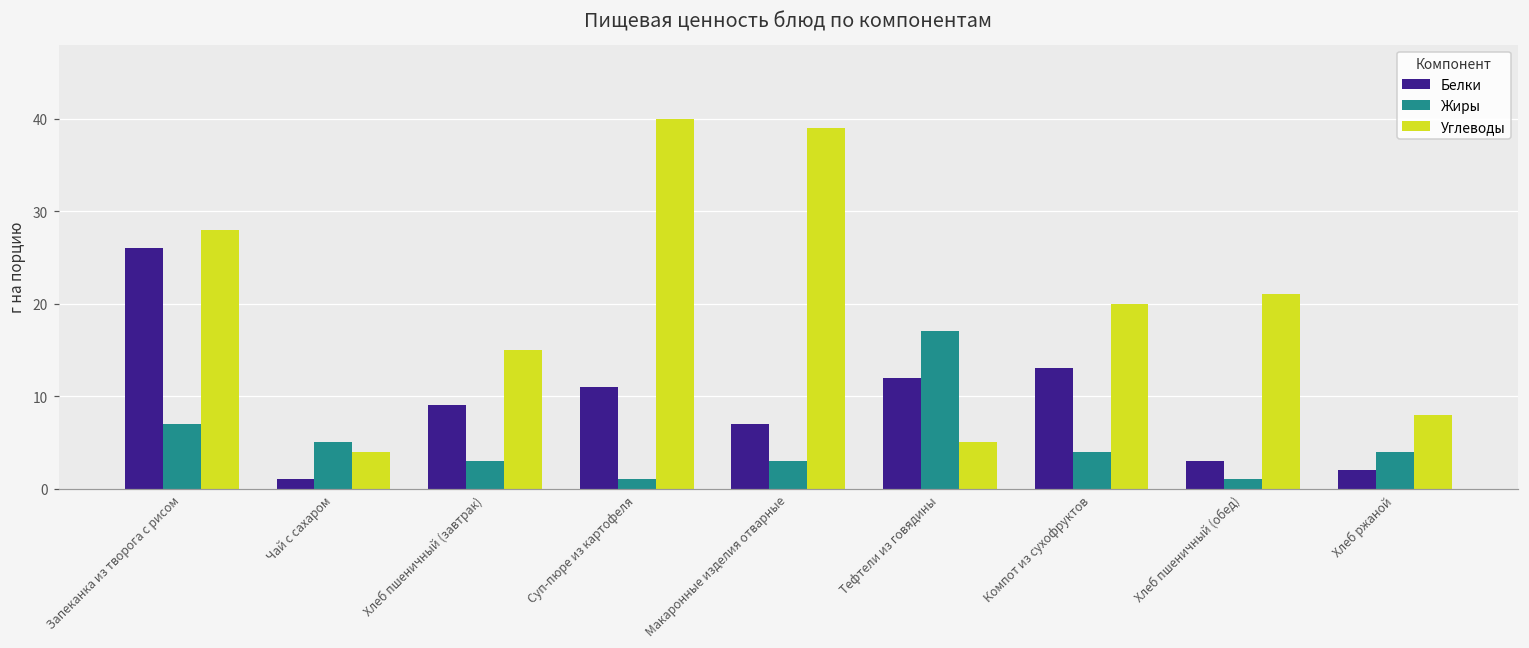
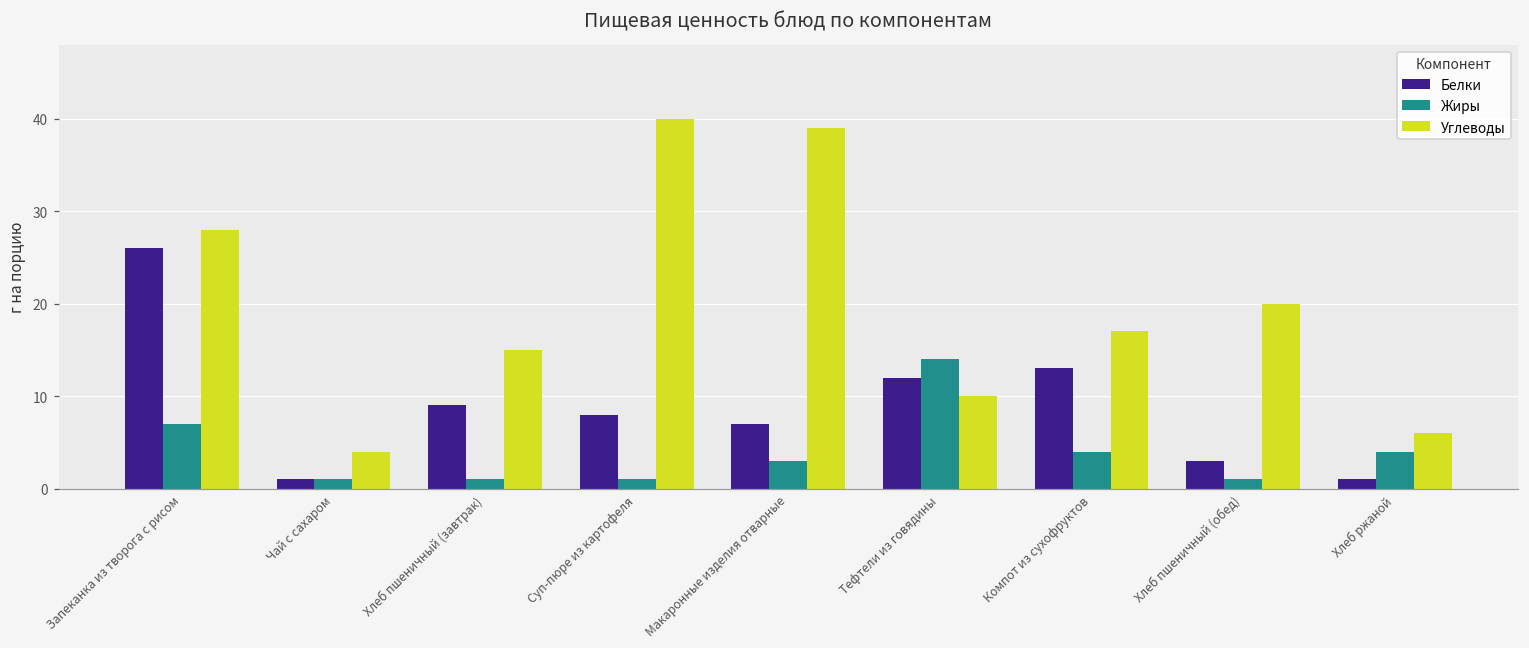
  {
    "Белки": {
      "Запеканка из творога с рисом": 26,
      "Чай с сахаром": 1,
      "Хлеб пшеничный (завтрак)": 9,
-     "Суп-пюре из картофеля": 11,
+     "Суп-пюре из картофеля": 8,
      "Макаронные изделия отварные": 7,
      "Тефтели из говядины": 12,
      "Компот из сухофруктов": 13,
      "Хлеб пшеничный (обед)": 3,
-     "Хлеб ржаной": 2
+     "Хлеб ржаной": 1
    },
    "Жиры": {
      "Запеканка из творога с рисом": 7,
-     "Чай с сахаром": 5,
-     "Хлеб пшеничный (завтрак)": 3,
+     "Чай с сахаром": 1,
+     "Хлеб пшеничный (завтрак)": 1,
      "Суп-пюре из картофеля": 1,
      "Макаронные изделия отварные": 3,
-     "Тефтели из говядины": 17,
+     "Тефтели из говядины": 14,
      "Компот из сухофруктов": 4,
      "Хлеб пшеничный (обед)": 1,
      "Хлеб ржаной": 4
    },
    "Углеводы": {
      "Запеканка из творога с рисом": 28,
      "Чай с сахаром": 4,
      "Хлеб пшеничный (завтрак)": 15,
      "Суп-пюре из картофеля": 40,
      "Макаронные изделия отварные": 39,
-     "Тефтели из говядины": 5,
-     "Компот из сухофруктов": 20,
-     "Хлеб пшеничный (обед)": 21,
-     "Хлеб ржаной": 8
+     "Тефтели из говядины": 10,
+     "Компот из сухофруктов": 17,
+     "Хлеб пшеничный (обед)": 20,
+     "Хлеб ржаной": 6
    }
  }
